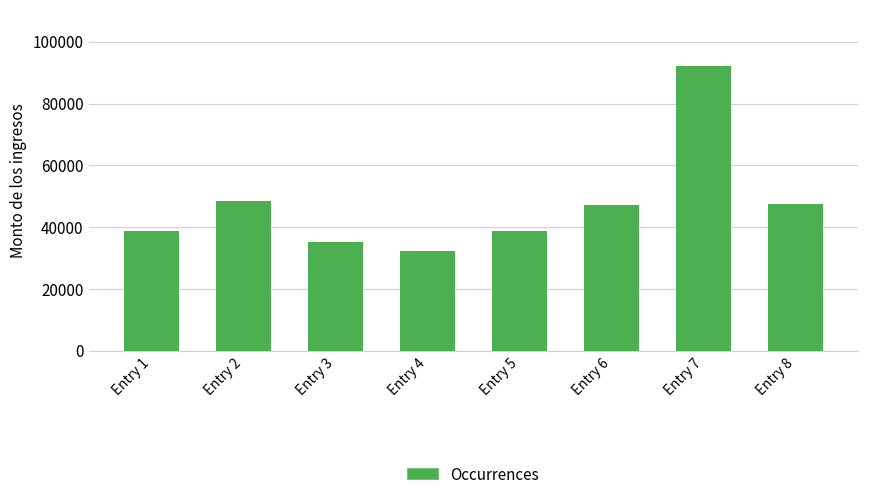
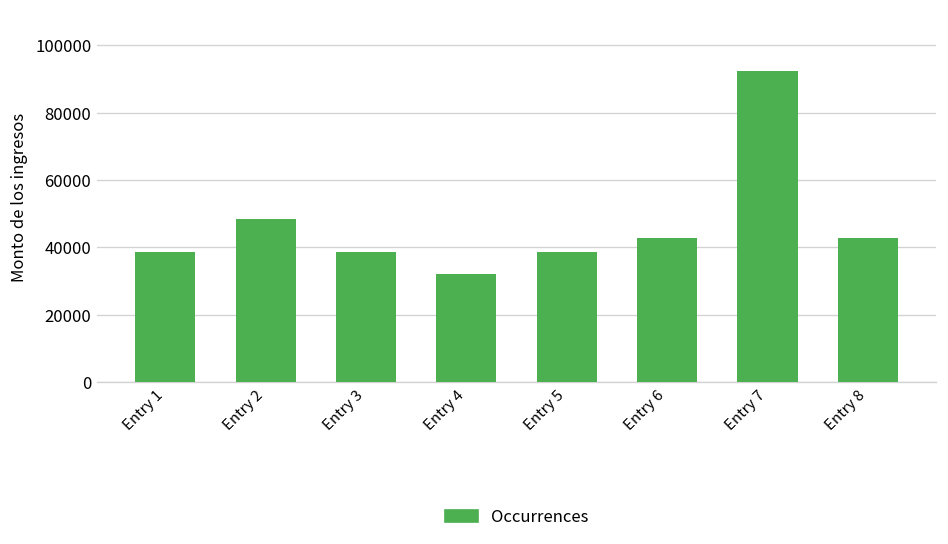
  {
    "Entry 1": 39000,
    "Entry 2": 49000,
-   "Entry 3": 35000,
+   "Entry 3": 39000,
    "Entry 4": 32000,
    "Entry 5": 39000,
-   "Entry 6": 47000,
+   "Entry 6": 43000,
    "Entry 7": 92000,
-   "Entry 8": 47000
+   "Entry 8": 43000
  }
